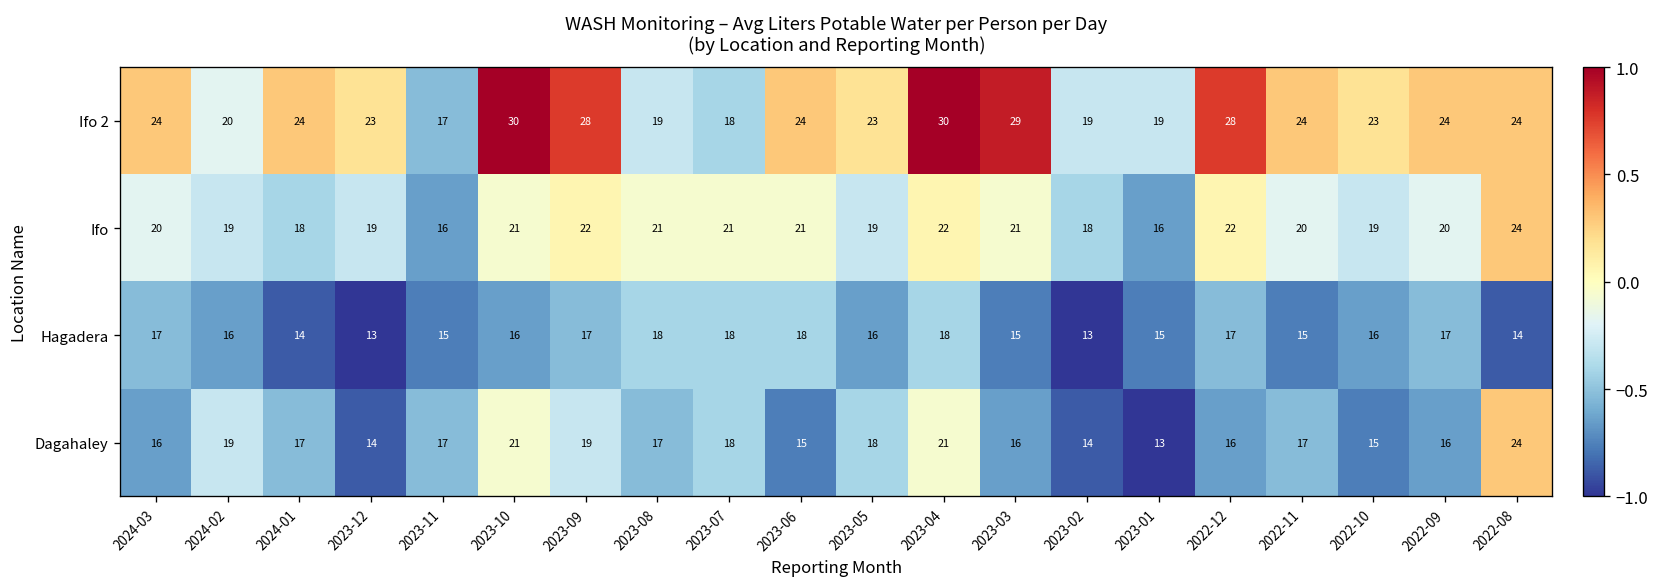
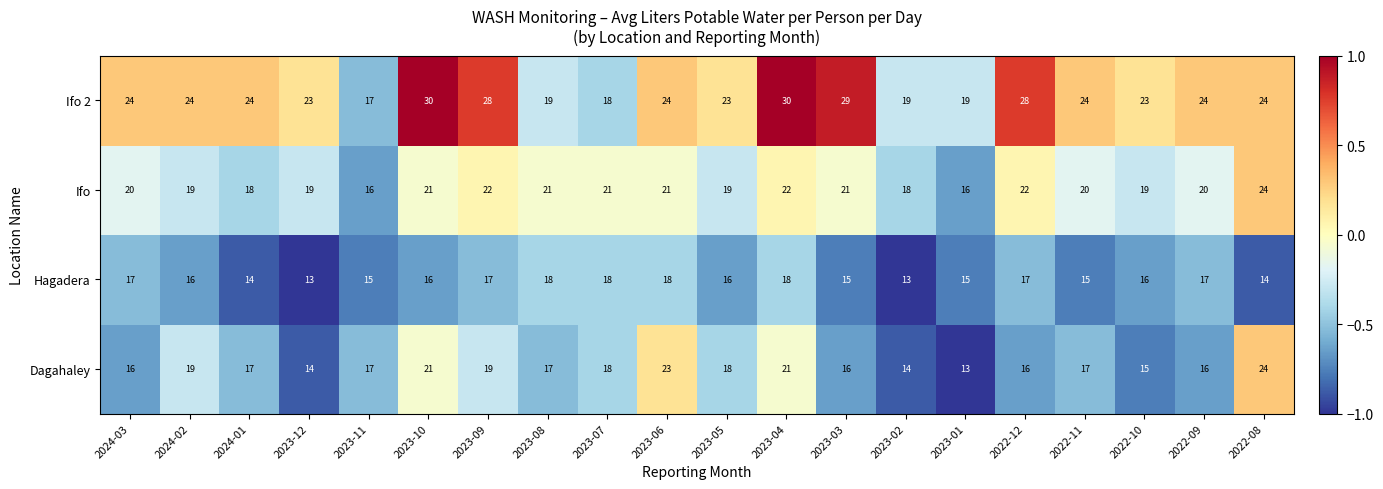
  {
    "Ifo 2": {
      "2024-03": 24,
-     "2024-02": 20,
+     "2024-02": 24,
      "2024-01": 24,
      "2023-12": 23,
      "2023-11": 17,
      "2023-10": 30,
      "2023-09": 28,
      "2023-08": 19,
      "2023-07": 18,
      "2023-06": 24,
      "2023-05": 23,
      "2023-04": 30,
      "2023-03": 29,
      "2023-02": 19,
      "2023-01": 19,
      "2022-12": 28,
      "2022-11": 24,
      "2022-10": 23,
      "2022-09": 24,
      "2022-08": 24
    },
    "Ifo": {
      "2024-03": 20,
      "2024-02": 19,
      "2024-01": 18,
      "2023-12": 19,
      "2023-11": 16,
      "2023-10": 21,
      "2023-09": 22,
      "2023-08": 21,
      "2023-07": 21,
      "2023-06": 21,
      "2023-05": 19,
      "2023-04": 22,
      "2023-03": 21,
      "2023-02": 18,
      "2023-01": 16,
      "2022-12": 22,
      "2022-11": 20,
      "2022-10": 19,
      "2022-09": 20,
      "2022-08": 24
    },
    "Hagadera": {
      "2024-03": 17,
      "2024-02": 16,
      "2024-01": 14,
      "2023-12": 13,
      "2023-11": 15,
      "2023-10": 16,
      "2023-09": 17,
      "2023-08": 18,
      "2023-07": 18,
      "2023-06": 18,
      "2023-05": 16,
      "2023-04": 18,
      "2023-03": 15,
      "2023-02": 13,
      "2023-01": 15,
      "2022-12": 17,
      "2022-11": 15,
      "2022-10": 16,
      "2022-09": 17,
      "2022-08": 14
    },
    "Dagahaley": {
      "2024-03": 16,
      "2024-02": 19,
      "2024-01": 17,
      "2023-12": 14,
      "2023-11": 17,
      "2023-10": 21,
      "2023-09": 19,
      "2023-08": 17,
      "2023-07": 18,
-     "2023-06": 15,
+     "2023-06": 23,
      "2023-05": 18,
      "2023-04": 21,
      "2023-03": 16,
      "2023-02": 14,
      "2023-01": 13,
      "2022-12": 16,
      "2022-11": 17,
      "2022-10": 15,
      "2022-09": 16,
      "2022-08": 24
    }
  }
